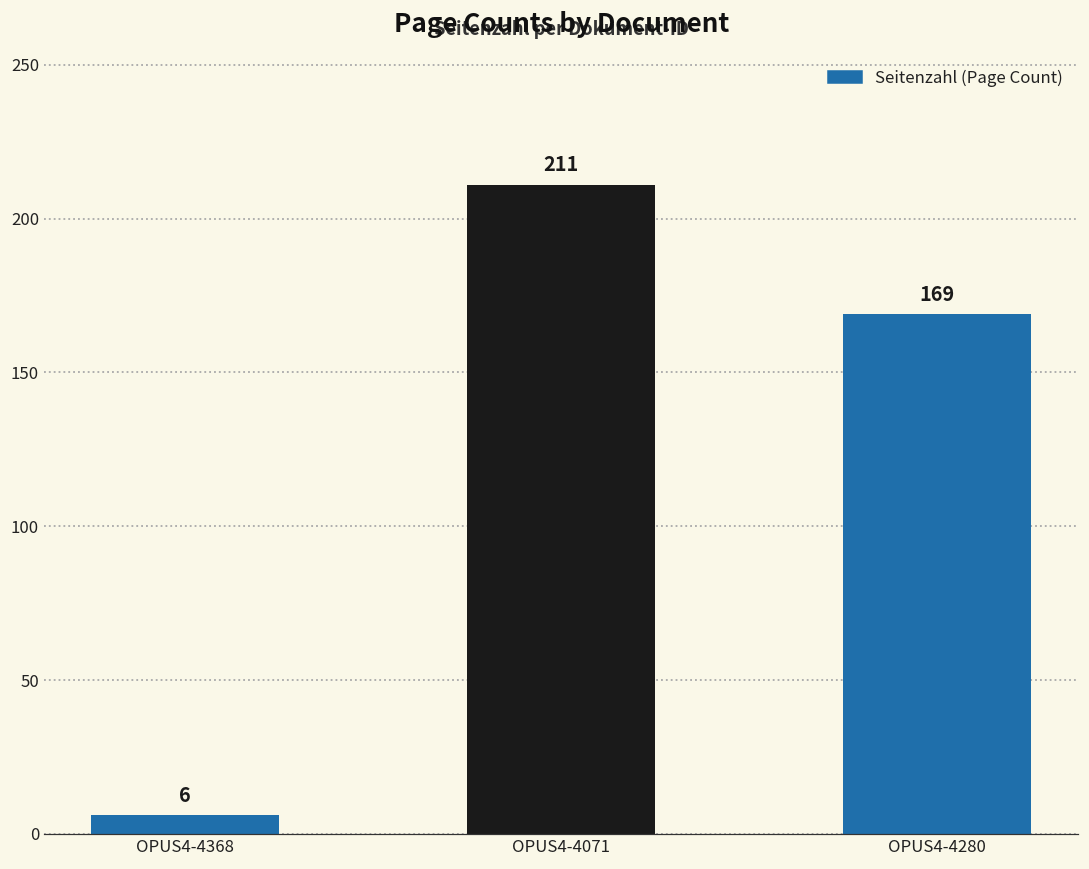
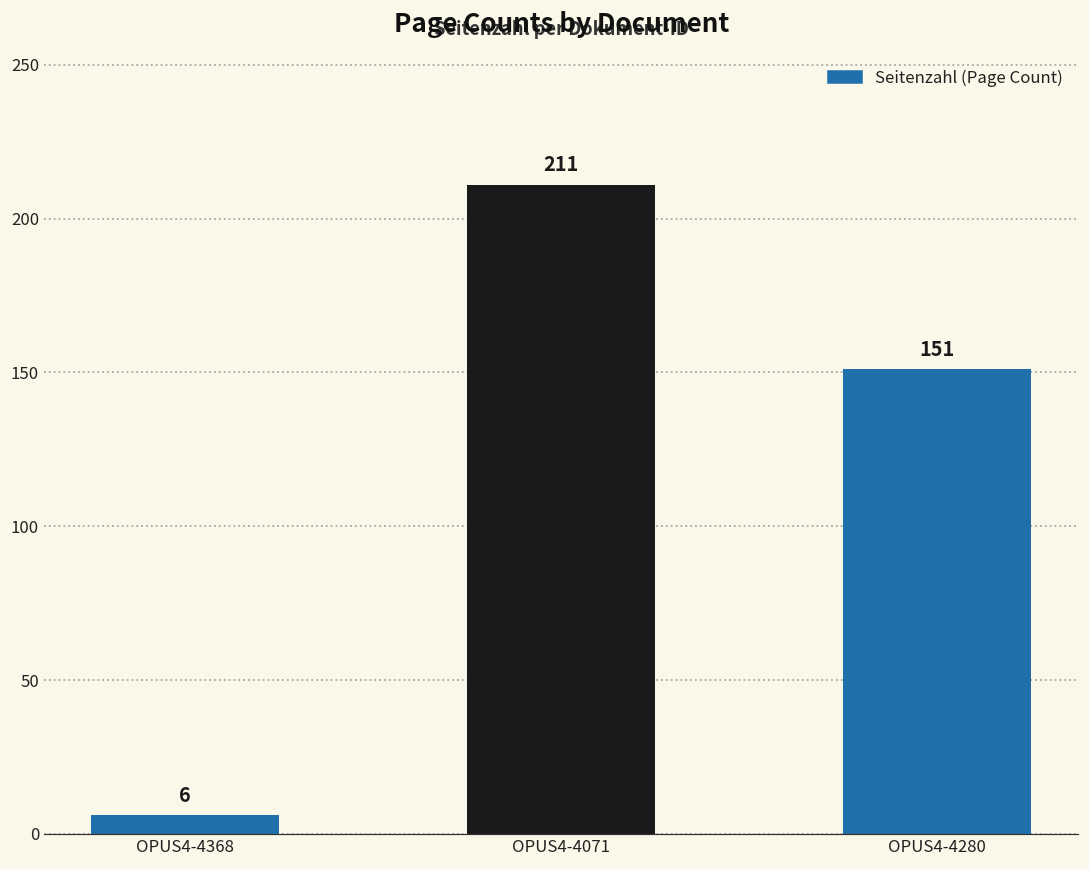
  {
    "OPUS4-4368": 6,
    "OPUS4-4071": 211,
-   "OPUS4-4280": 169
+   "OPUS4-4280": 151
  }
